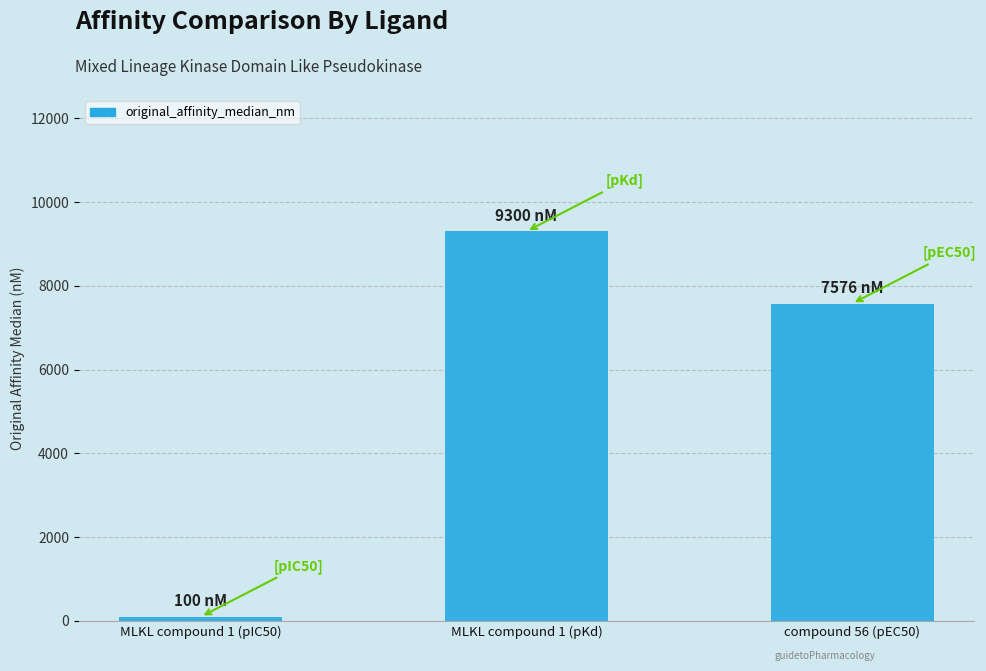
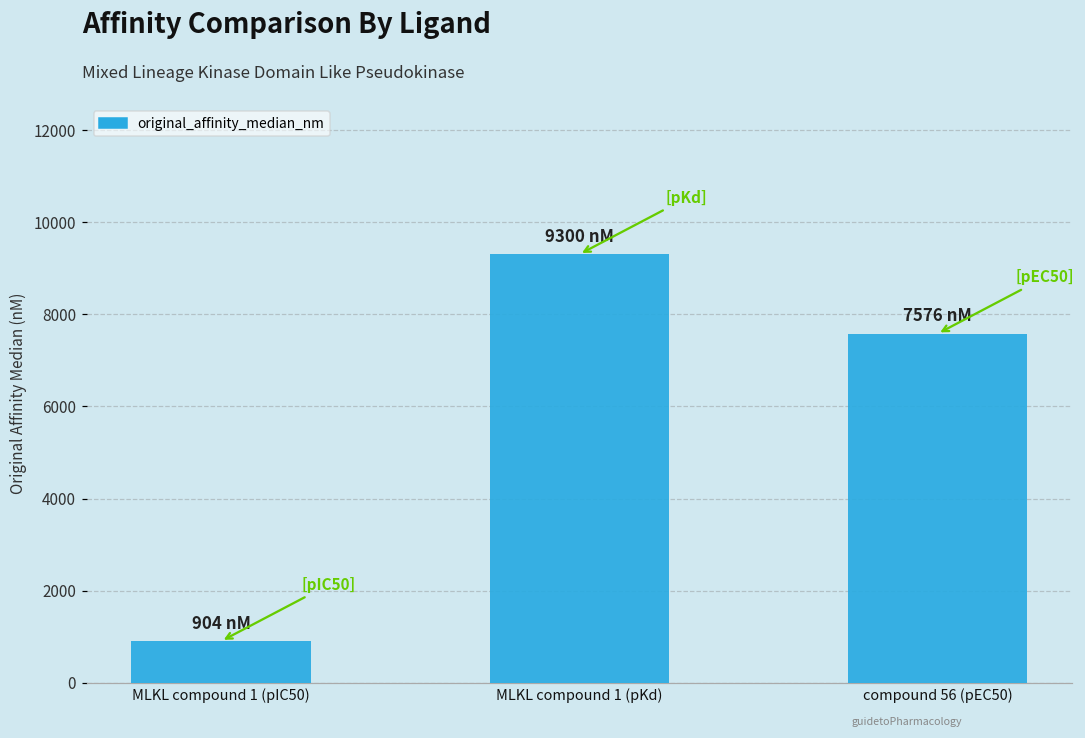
  {
-   "MLKL compound 1 (pIC50)": 100
+   "MLKL compound 1 (pIC50)": 904
  }
